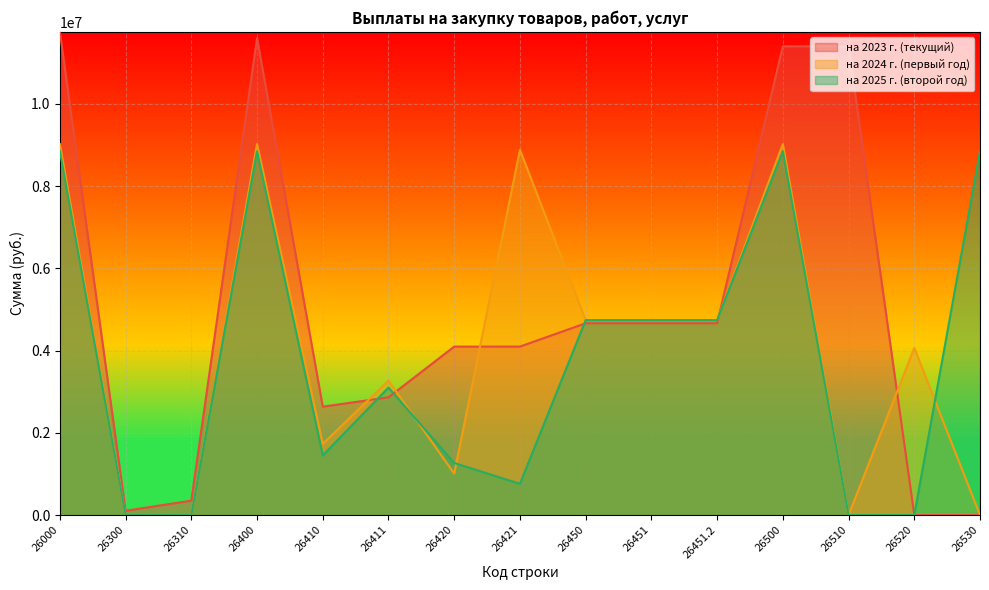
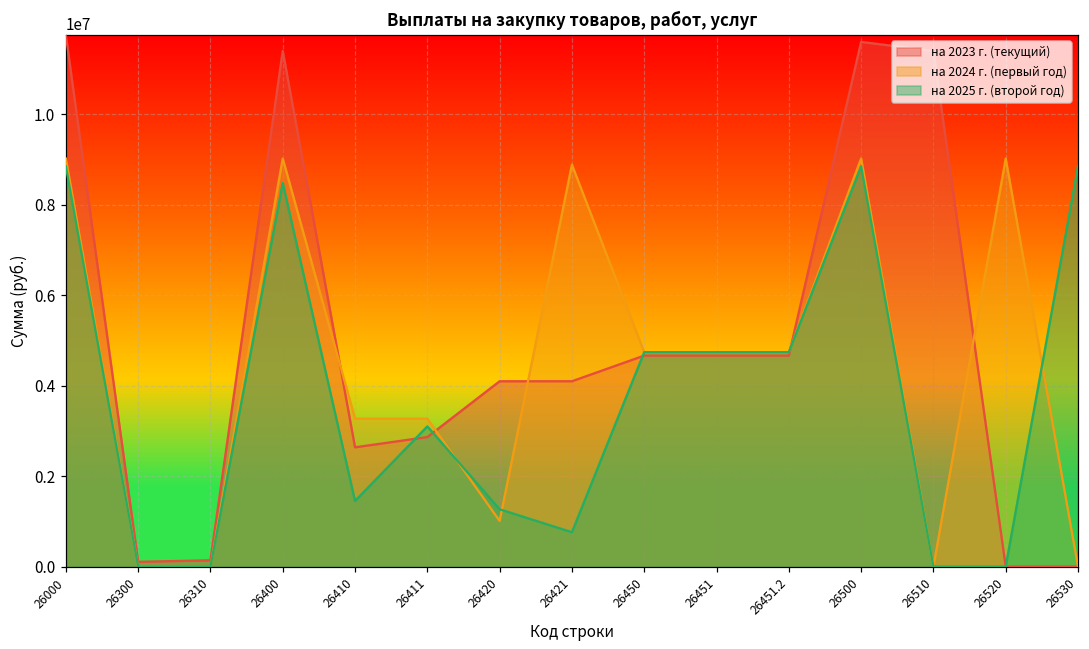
  {
    "на 2023 г. (текущий)": {
      "26000": 11800000,
      "26300": 100000,
-     "26310": 400000,
-     "26400": 11600000,
+     "26310": 100000,
+     "26400": 11400000,
      "26410": 2600000,
      "26411": 2900000,
      "26420": 4100000,
      "26421": 4100000,
      "26450": 4700000,
      "26451": 4700000,
      "26451.2": 4700000,
-     "26500": 11400000
+     "26500": 11600000
    },
    "на 2024 г. (первый год)": {
      "26000": 9000000,
      "26400": 9000000,
-     "26410": 1700000,
+     "26410": 3300000,
      "26411": 3300000,
      "26420": 1000000,
      "26421": 8900000,
      "26500": 9000000,
-     "26520": 4100000
+     "26520": 9000000
    },
    "на 2025 г. (второй год)": {
      "26000": 8900000,
-     "26400": 8900000,
+     "26400": 8500000,
      "26410": 1500000,
      "26411": 3100000,
      "26420": 1300000,
      "26421": 800000,
      "26500": 8900000,
      "26530": 8900000
    }
  }
